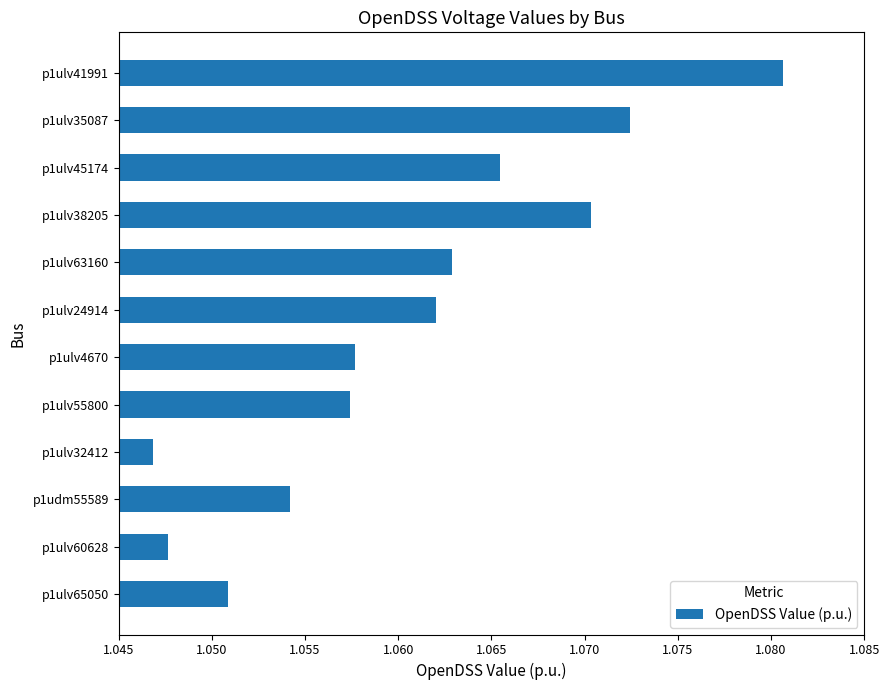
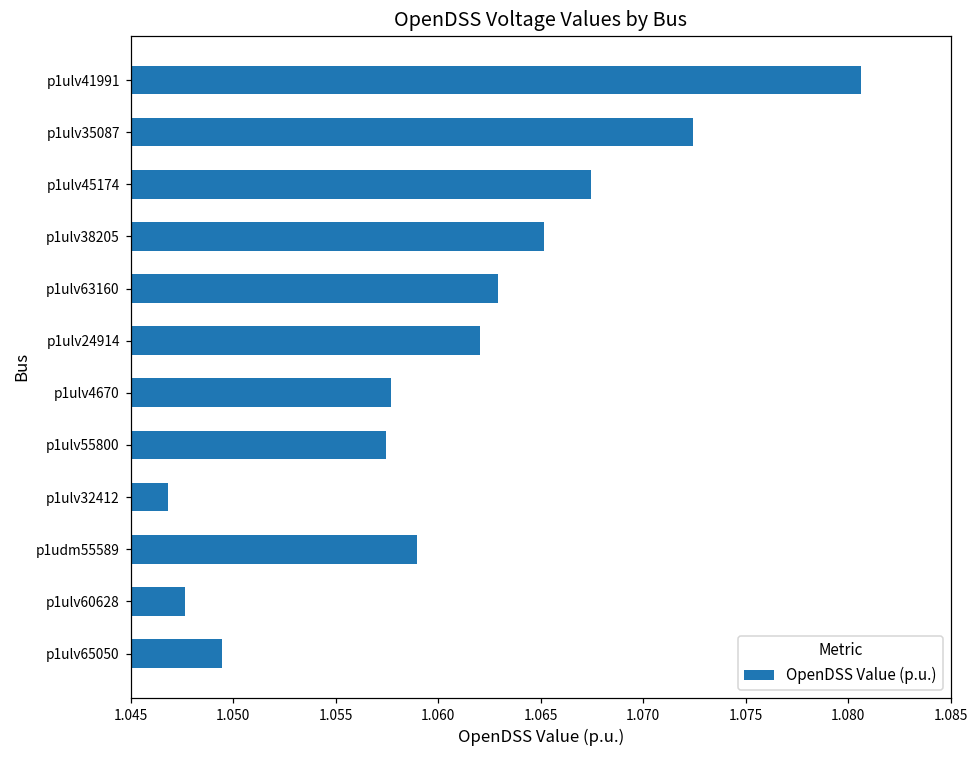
  {
    "p1ulv41991": 1.0806,
    "p1ulv35087": 1.0724,
-   "p1ulv45174": 1.0655,
-   "p1ulv38205": 1.0703,
+   "p1ulv45174": 1.0675,
+   "p1ulv38205": 1.0652,
    "p1ulv63160": 1.0629,
    "p1ulv24914": 1.0620,
    "p1ulv4670": 1.0577,
    "p1ulv55800": 1.0574,
    "p1ulv32412": 1.0468,
-   "p1udm55589": 1.0542,
+   "p1udm55589": 1.0590,
    "p1ulv60628": 1.0476,
-   "p1ulv65050": 1.0508
+   "p1ulv65050": 1.0495
  }
